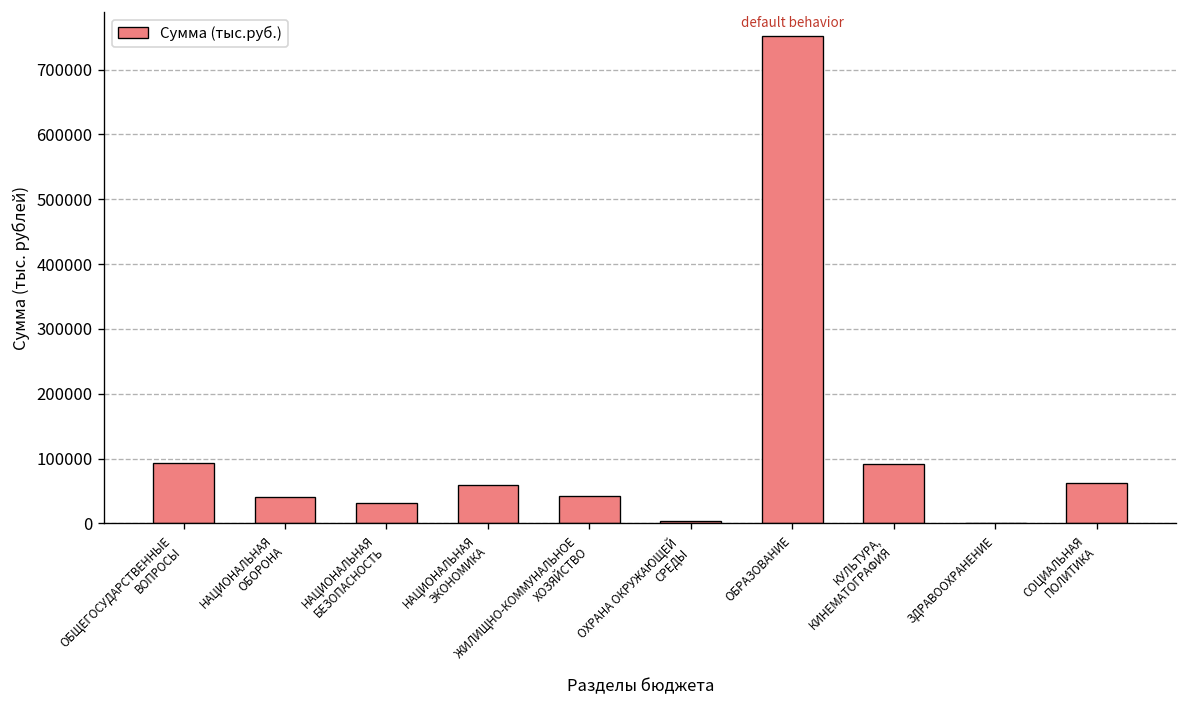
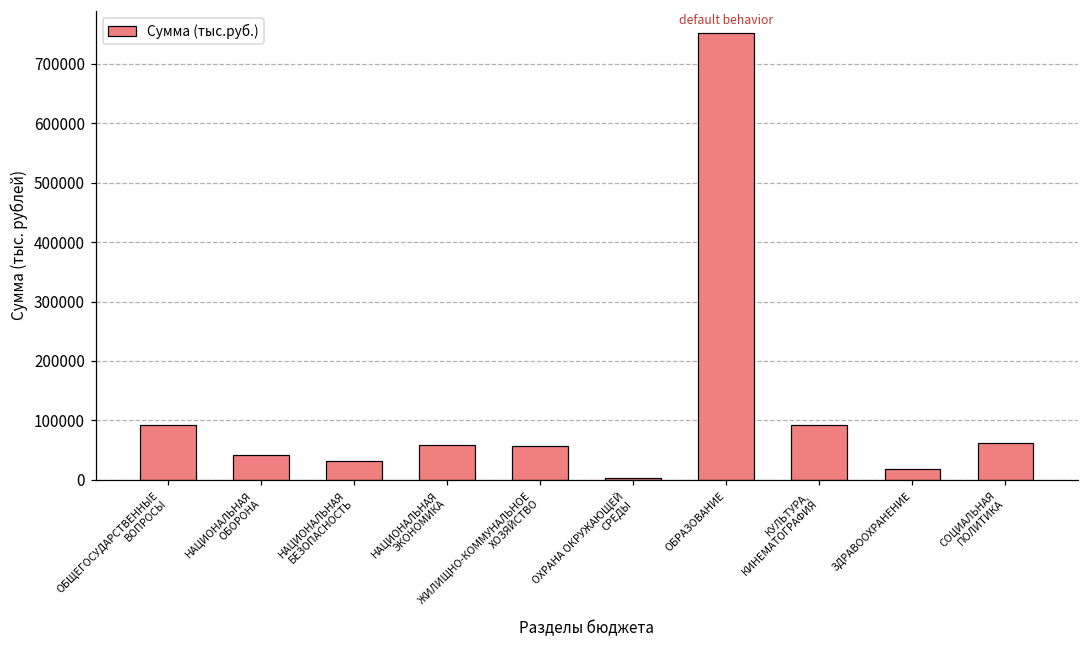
  {
    "ОБЩЕГОСУДАРСТВЕННЫЕ ВОПРОСЫ": 90000,
    "НАЦИОНАЛЬНАЯ ОБОРОНА": 40000,
    "НАЦИОНАЛЬНАЯ БЕЗОПАСНОСТЬ": 30000,
    "НАЦИОНАЛЬНАЯ ЭКОНОМИКА": 60000,
-   "ЖИЛИЩНО-КОММУНАЛЬНОЕ ХОЗЯЙСТВО": 40000,
+   "ЖИЛИЩНО-КОММУНАЛЬНОЕ ХОЗЯЙСТВО": 60000,
    "ОБРАЗОВАНИЕ": 750000,
    "КУЛЬТУРА, КИНЕМАТОГРАФИЯ": 90000,
-   "ЗДРАВООХРАНЕНИЕ": 0,
+   "ЗДРАВООХРАНЕНИЕ": 20000,
    "СОЦИАЛЬНАЯ ПОЛИТИКА": 60000
  }
